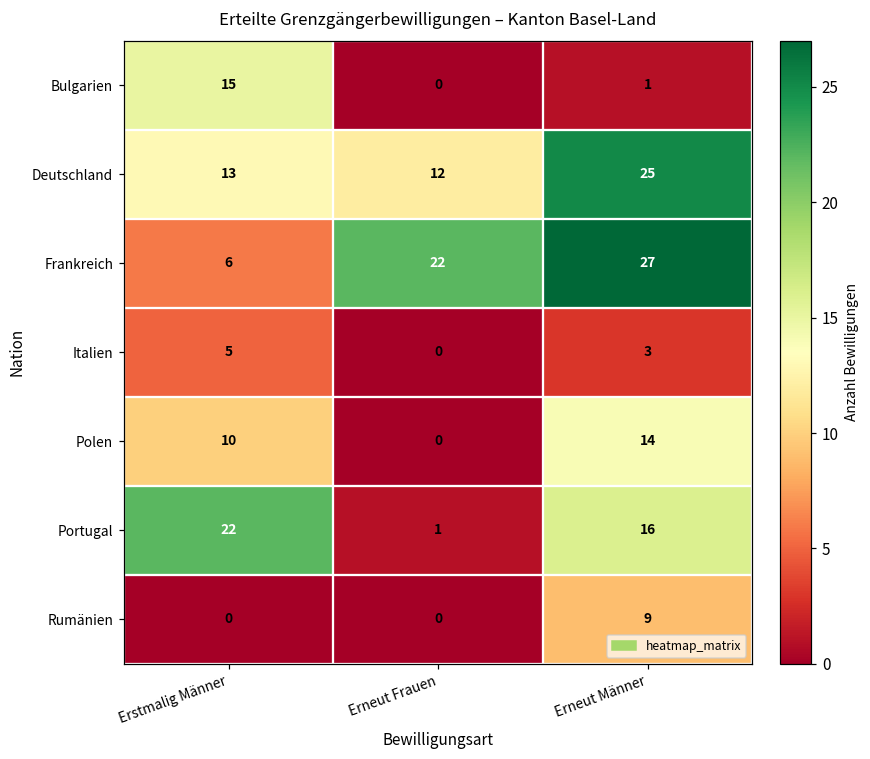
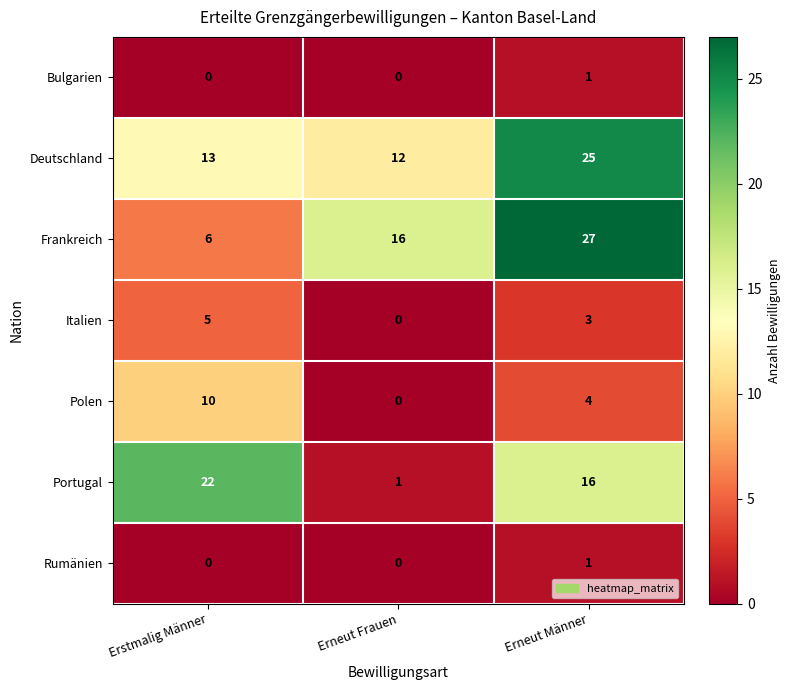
  {
    "Bulgarien": {
-     "Erstmalig Männer": 15,
+     "Erstmalig Männer": 0,
      "Erneut Frauen": 0,
      "Erneut Männer": 1
    },
    "Deutschland": {
      "Erstmalig Männer": 13,
      "Erneut Frauen": 12,
      "Erneut Männer": 25
    },
    "Frankreich": {
      "Erstmalig Männer": 6,
-     "Erneut Frauen": 22,
+     "Erneut Frauen": 16,
      "Erneut Männer": 27
    },
    "Italien": {
      "Erstmalig Männer": 5,
      "Erneut Frauen": 0,
      "Erneut Männer": 3
    },
    "Polen": {
      "Erstmalig Männer": 10,
      "Erneut Frauen": 0,
-     "Erneut Männer": 14
+     "Erneut Männer": 4
    },
    "Portugal": {
      "Erstmalig Männer": 22,
      "Erneut Frauen": 1,
      "Erneut Männer": 16
    },
    "Rumänien": {
      "Erstmalig Männer": 0,
      "Erneut Frauen": 0,
-     "Erneut Männer": 9
+     "Erneut Männer": 1
    }
  }
